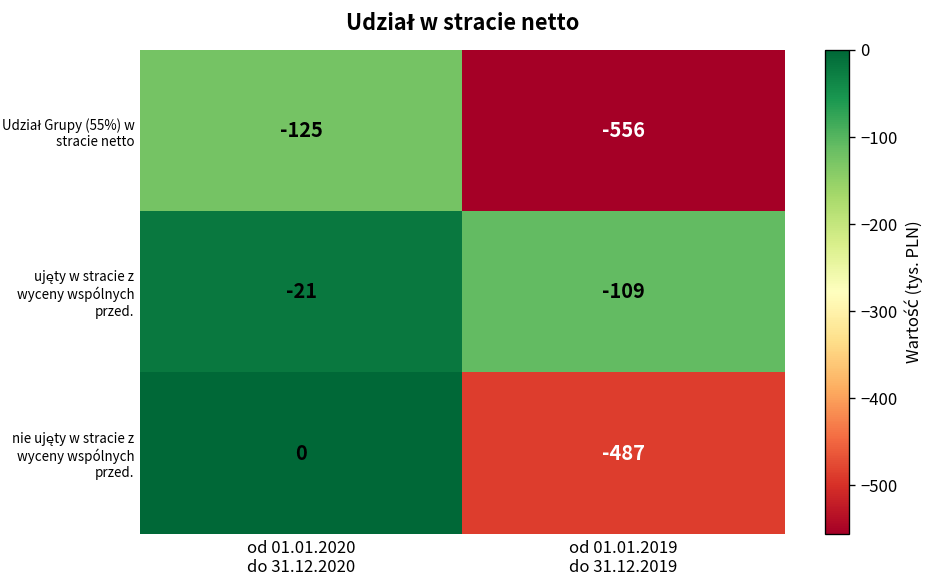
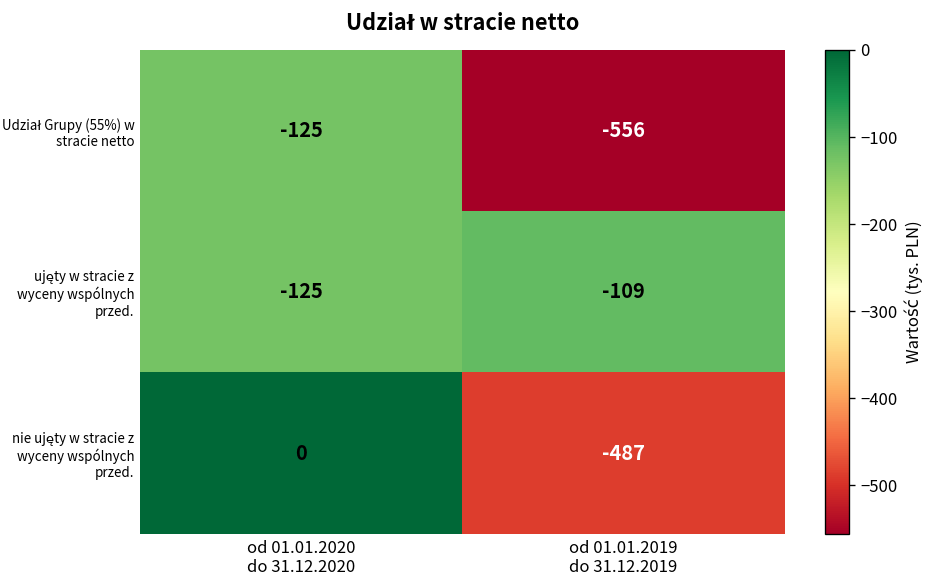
  {
    "Udział Grupy (55%) w stracie netto": {
      "od 01.01.2020 do 31.12.2020": -125,
      "od 01.01.2019 do 31.12.2019": -556
    },
    "ujęty w stracie z wyceny wspólnych przed.": {
-     "od 01.01.2020 do 31.12.2020": -21,
+     "od 01.01.2020 do 31.12.2020": -125,
      "od 01.01.2019 do 31.12.2019": -109
    },
    "nie ujęty w stracie z wyceny wspólnych przed.": {
      "od 01.01.2020 do 31.12.2020": 0,
      "od 01.01.2019 do 31.12.2019": -487
    }
  }
